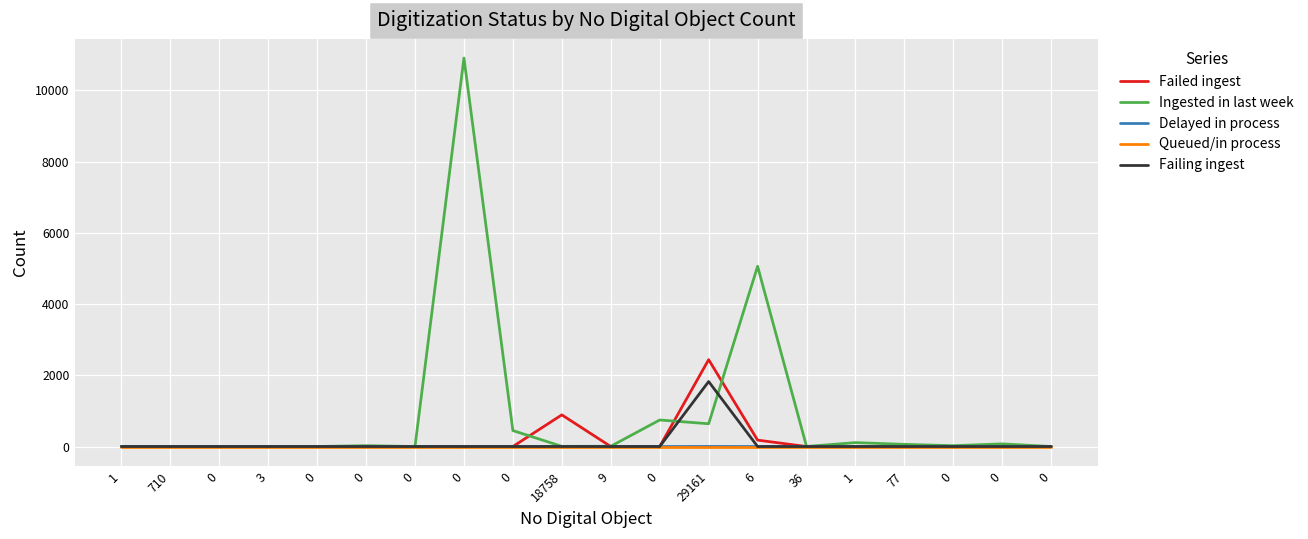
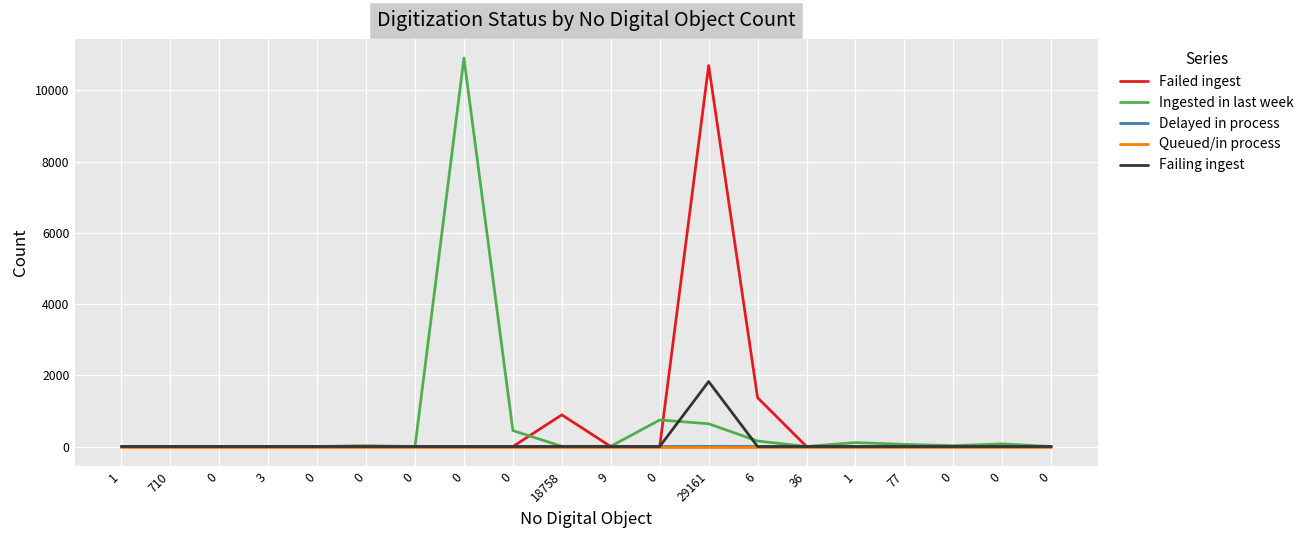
  {
    "Failed ingest": {
      "18758": 900,
-     "29161": 2400,
-     "6": 200
+     "29161": 10700,
+     "6": 1400
    },
    "Ingested in last week": {
      "29161": 600,
-     "6": 5100
+     "6": 200
    },
    "Queued/in process": {
      "29161": 0
    },
    "Failing ingest": {
      "29161": 1800
    }
  }
